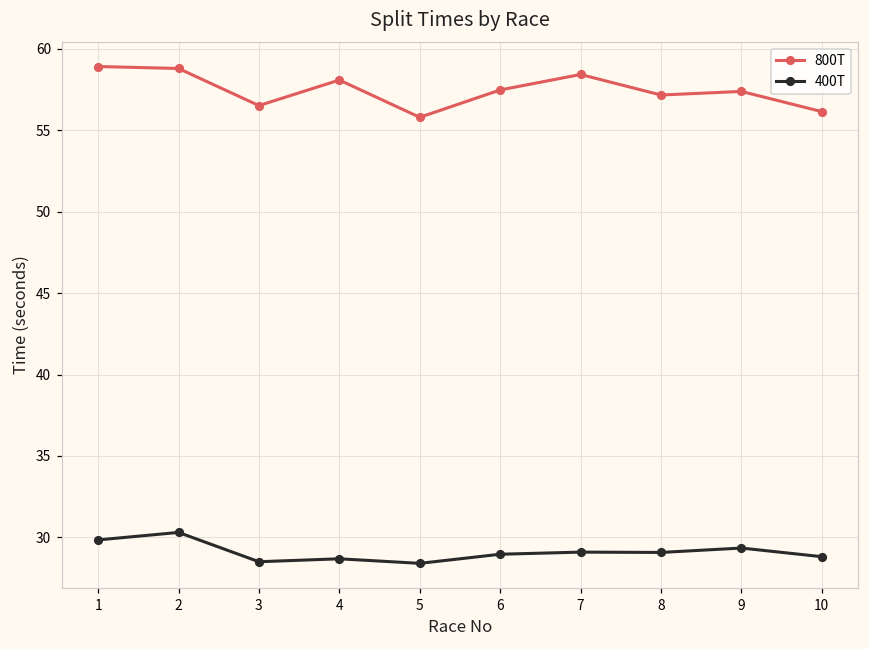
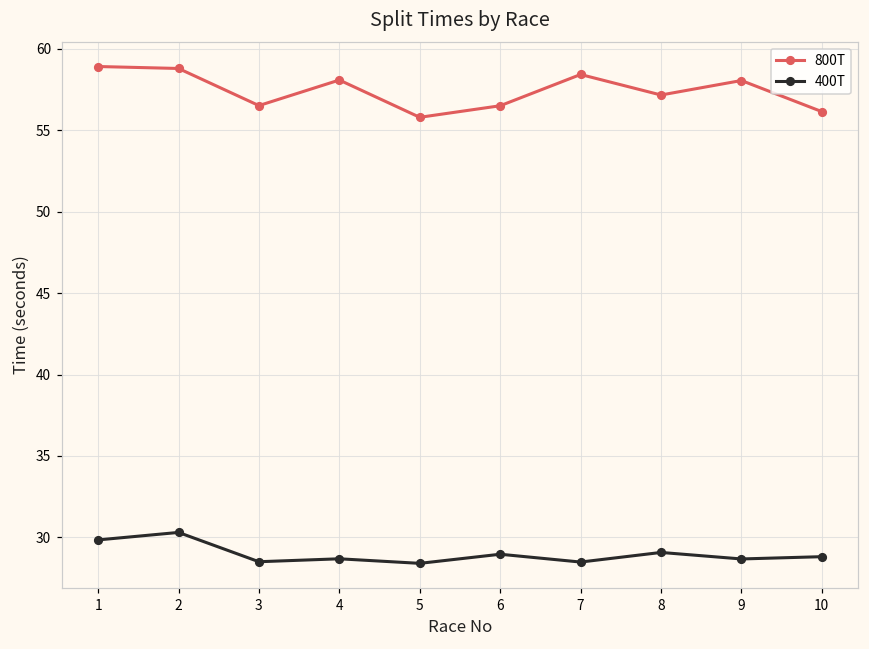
  {
    "800T": {
      "1": 58.9,
      "2": 58.8,
      "3": 56.5,
      "4": 58.1,
      "5": 55.8,
-     "6": 57.5,
+     "6": 56.5,
      "7": 58.4,
      "8": 57.2,
-     "9": 57.4,
+     "9": 58.1,
      "10": 56.2
    },
    "400T": {
      "1": 29.8,
      "2": 30.3,
      "3": 28.5,
      "4": 28.7,
      "5": 28.4,
      "6": 29.0,
-     "7": 29.1,
+     "7": 28.5,
      "8": 29.1,
-     "9": 29.3,
+     "9": 28.7,
      "10": 28.8
    }
  }
